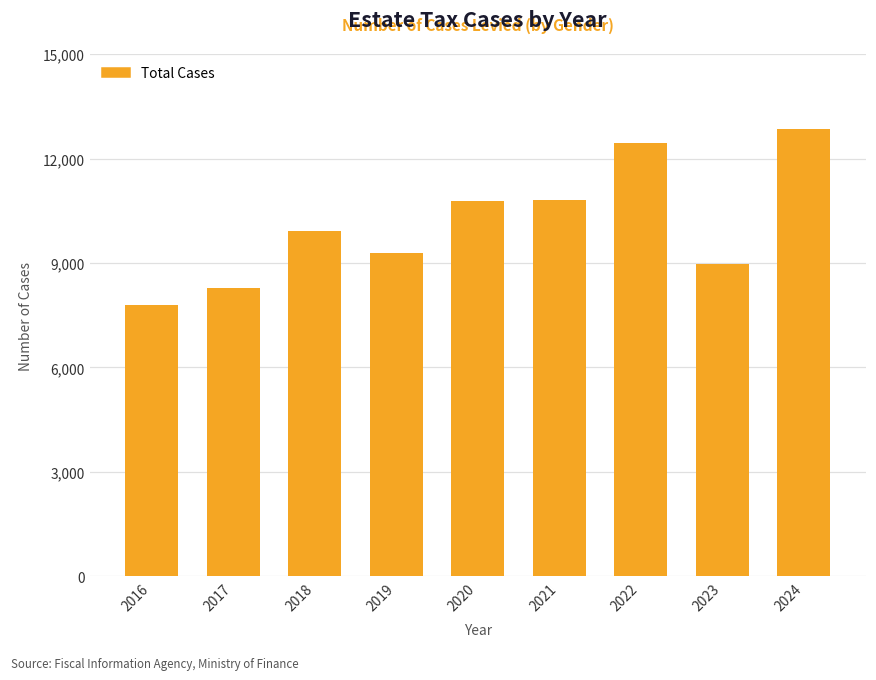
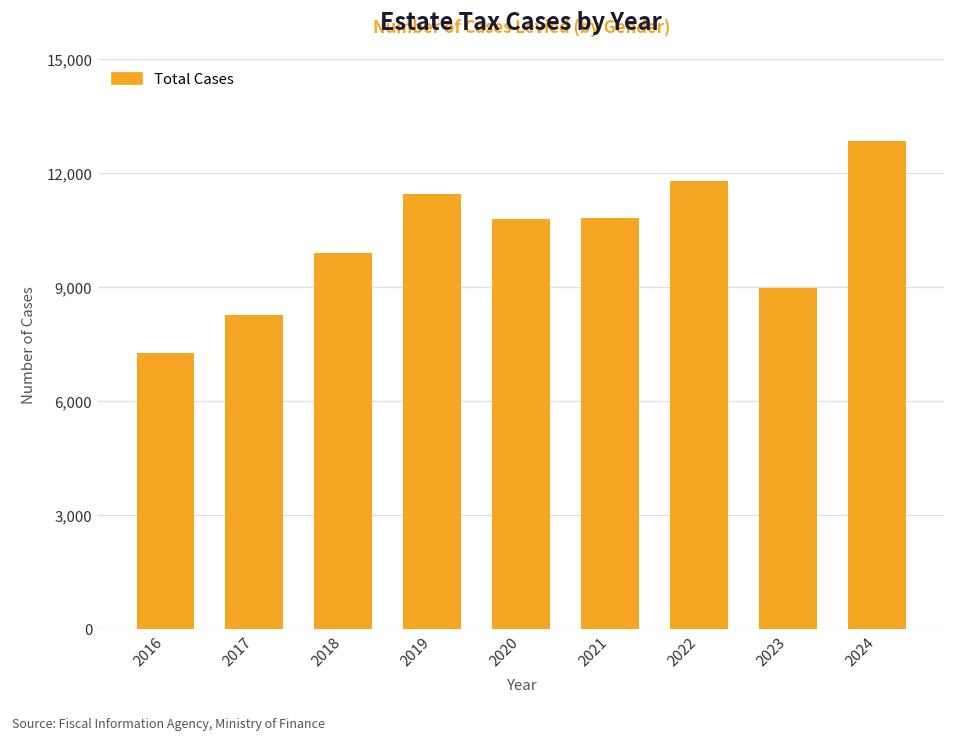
  {
-   "2016": "7,800",
+   "2016": "7,300",
    "2017": "8,300",
    "2018": "9,900",
-   "2019": "9,300",
+   "2019": "11,500",
    "2020": "10,800",
    "2021": "10,800",
-   "2022": "12,400",
+   "2022": "11,800",
    "2023": "9,000",
    "2024": "12,800"
  }
